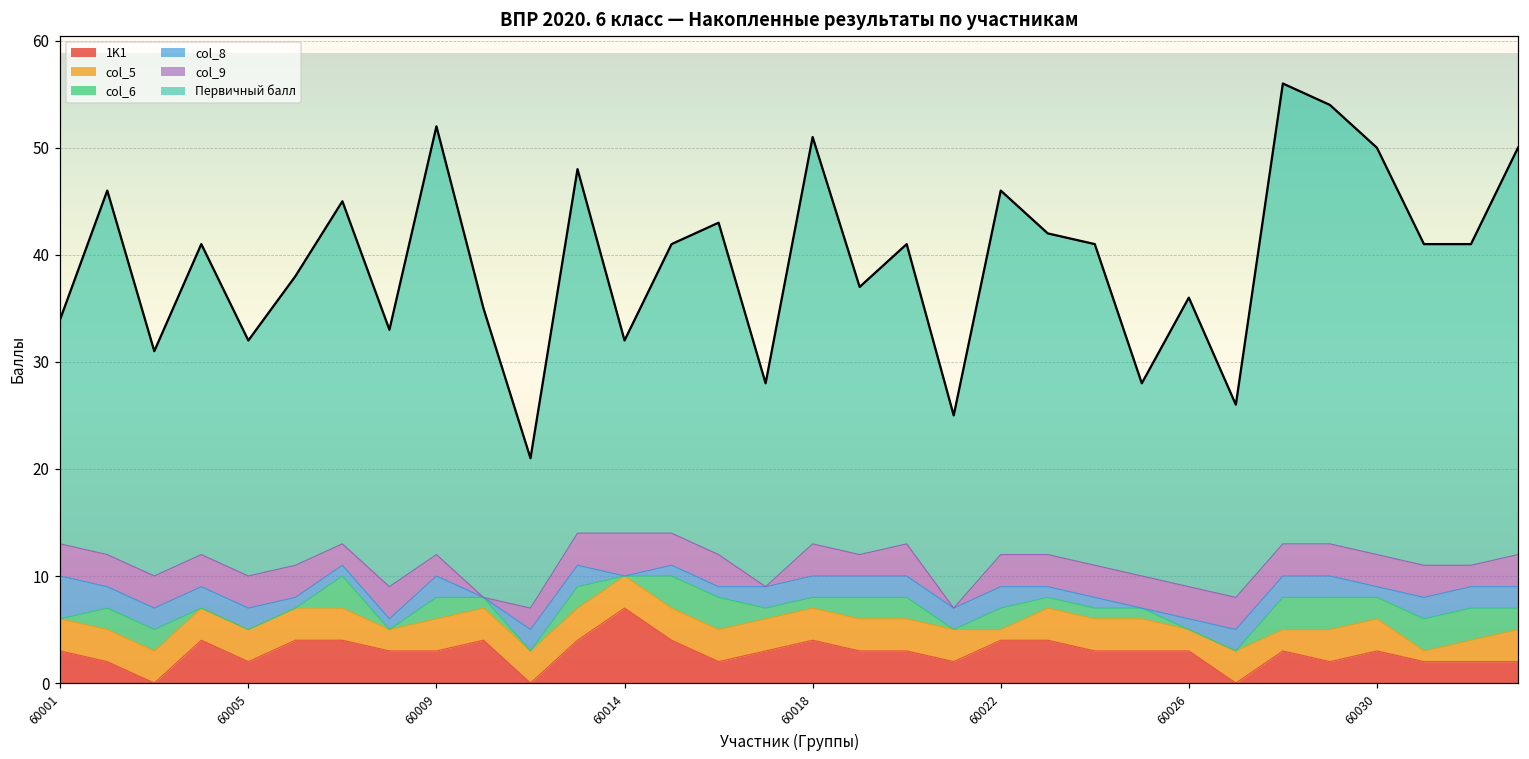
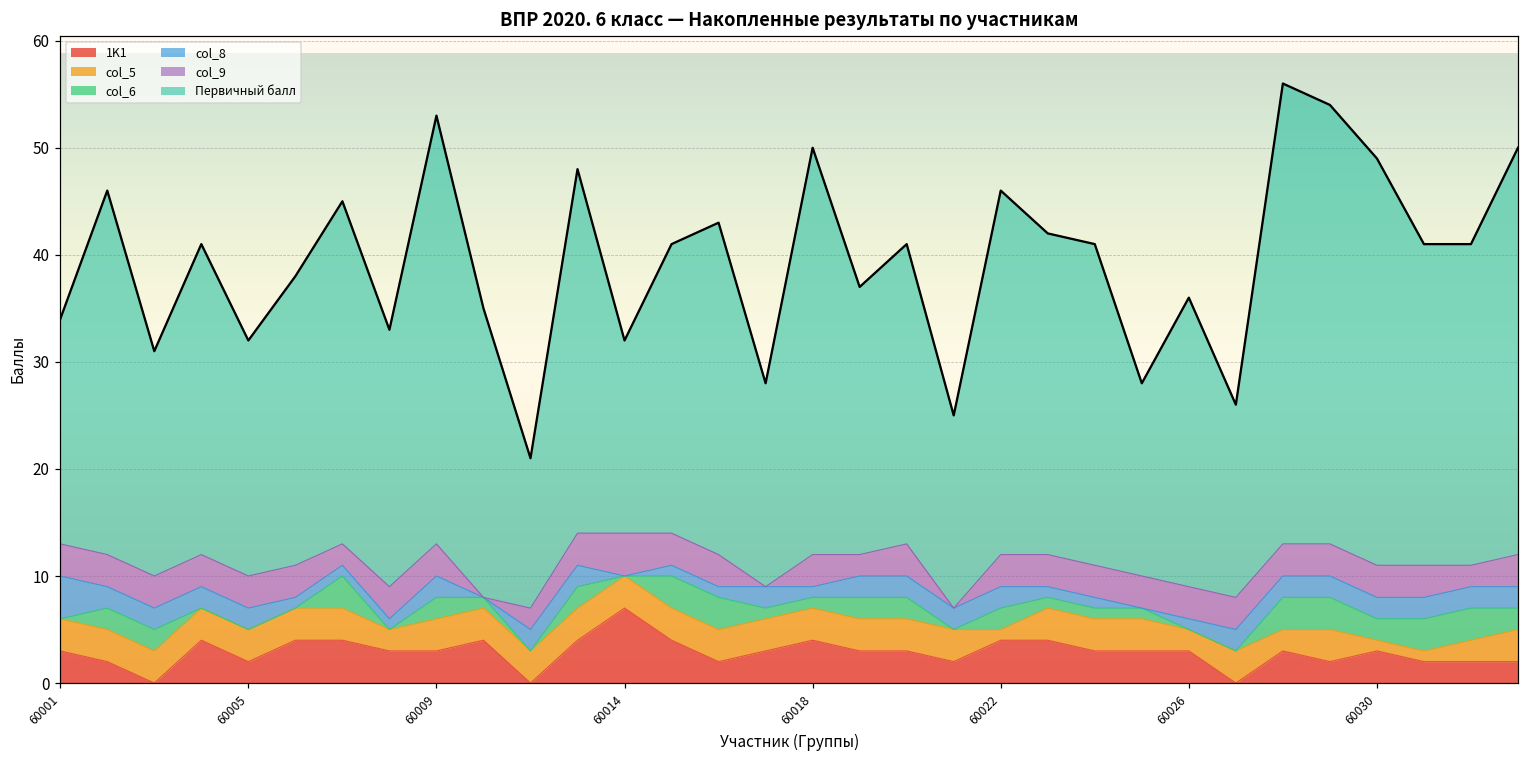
  {
    "1K1": {
      "60001": 3,
      "60005": 2,
      "60009": 3,
      "60014": 7,
      "60018": 4,
      "60022": 4,
      "60026": 3,
      "60030": 3
    },
    "col_5": {
      "60009": 3,
      "60018": 3,
      "60022": 1,
-     "60030": 3
+     "60030": 1
    },
    "col_8": {
      "60001": 4,
      "60005": 2,
      "60009": 2,
-     "60018": 2,
+     "60018": 1,
      "60022": 2,
      "60026": 1,
-     "60030": 1
+     "60030": 2
    },
    "col_9": {
      "60001": 3,
      "60005": 3,
-     "60009": 2,
+     "60009": 3,
      "60014": 4,
      "60018": 3,
      "60022": 3,
      "60026": 3,
      "60030": 3
    }
  }
